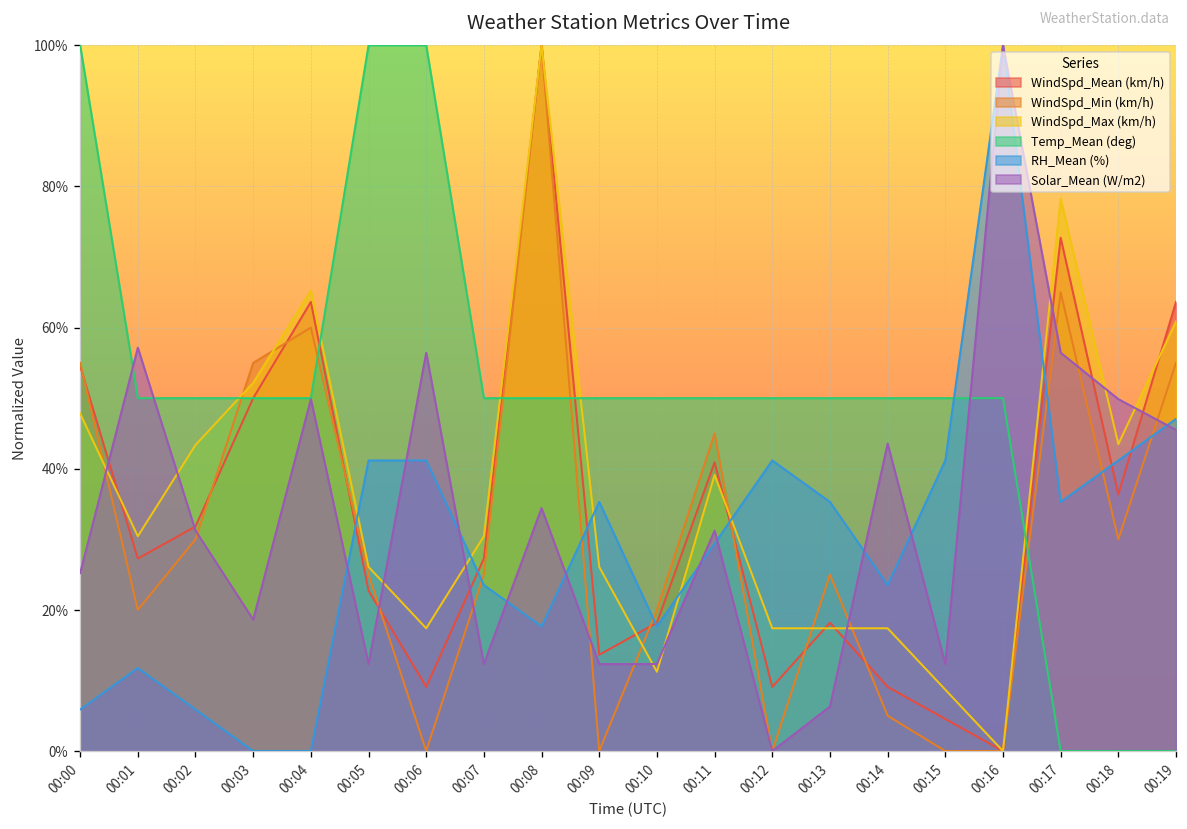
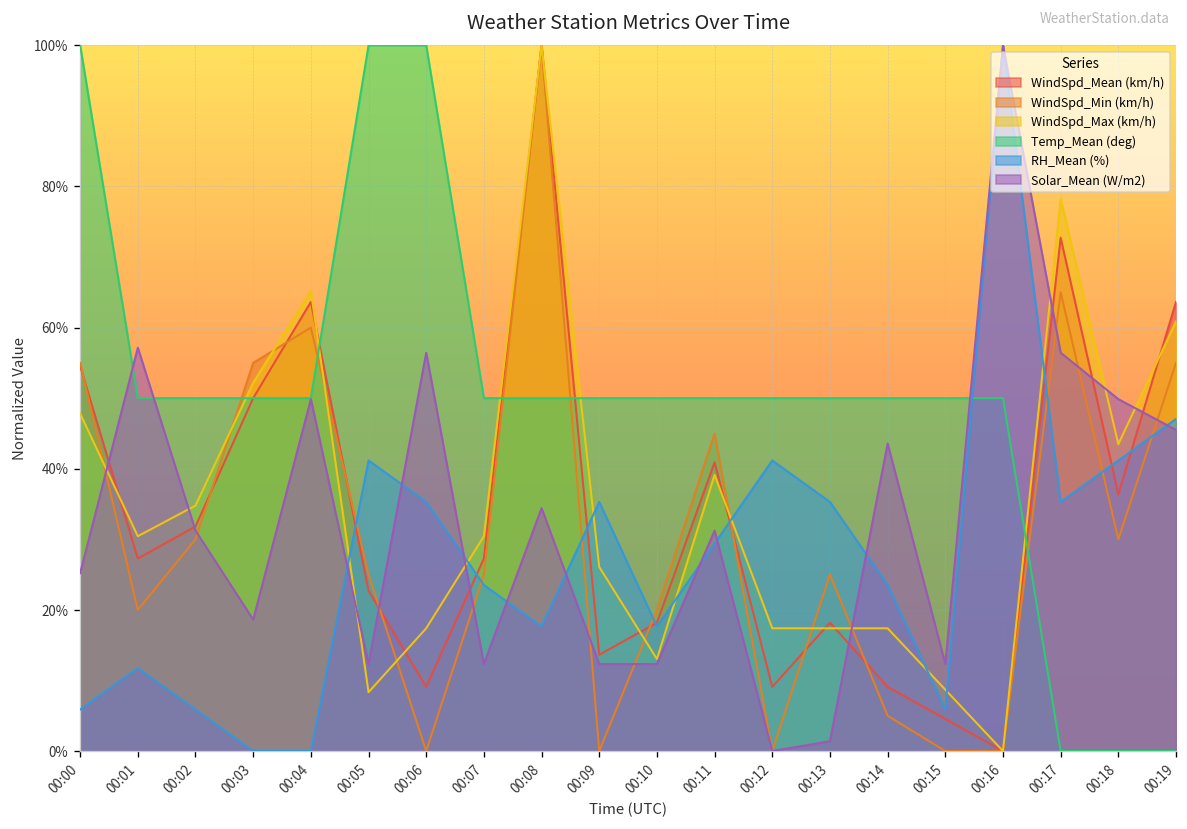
  {
    "WindSpd_Max (km/h)": {
      "00:00": "48%",
      "00:01": "30%",
-     "00:02": "43%",
+     "00:02": "35%",
      "00:03": "52%",
      "00:04": "65%",
-     "00:05": "26%",
+     "00:05": "8%",
      "00:06": "17%",
      "00:07": "30%",
      "00:09": "26%",
-     "00:10": "11%",
+     "00:10": "13%",
      "00:11": "39%",
      "00:12": "17%",
      "00:13": "17%",
      "00:14": "17%",
      "00:15": "9%",
      "00:17": "78%",
      "00:18": "43%",
      "00:19": "61%"
    },
    "Temp_Mean (deg)": {
      "00:00": "100%",
      "00:01": "50%",
      "00:02": "50%",
      "00:05": "100%",
      "00:06": "100%",
      "00:07": "50%",
      "00:08": "50%",
      "00:09": "50%",
      "00:10": "50%",
      "00:11": "50%",
      "00:12": "50%",
      "00:13": "50%",
      "00:14": "50%",
      "00:15": "50%",
      "00:16": "50%",
      "00:17": "0%",
      "00:18": "0%",
      "00:19": "0%"
    },
    "RH_Mean (%)": {
      "00:00": "6%",
      "00:01": "12%",
      "00:02": "6%",
      "00:03": "0%",
      "00:04": "0%",
      "00:05": "41%",
-     "00:06": "41%",
+     "00:06": "35%",
      "00:07": "24%",
      "00:08": "18%",
      "00:09": "35%",
      "00:10": "18%",
      "00:11": "29%",
      "00:12": "41%",
      "00:13": "35%",
      "00:14": "24%",
-     "00:15": "41%",
+     "00:15": "6%",
      "00:17": "35%",
      "00:18": "41%",
      "00:19": "47%"
    },
    "Solar_Mean (W/m2)": {
      "00:00": "25%",
      "00:01": "57%",
      "00:02": "31%",
      "00:03": "19%",
      "00:05": "12%",
      "00:06": "56%",
      "00:07": "12%",
      "00:08": "34%",
      "00:09": "12%",
      "00:10": "12%",
      "00:11": "31%",
-     "00:13": "6%",
+     "00:13": "1%",
      "00:14": "44%",
      "00:15": "12%",
      "00:17": "56%",
      "00:18": "50%",
      "00:19": "46%"
    }
  }
